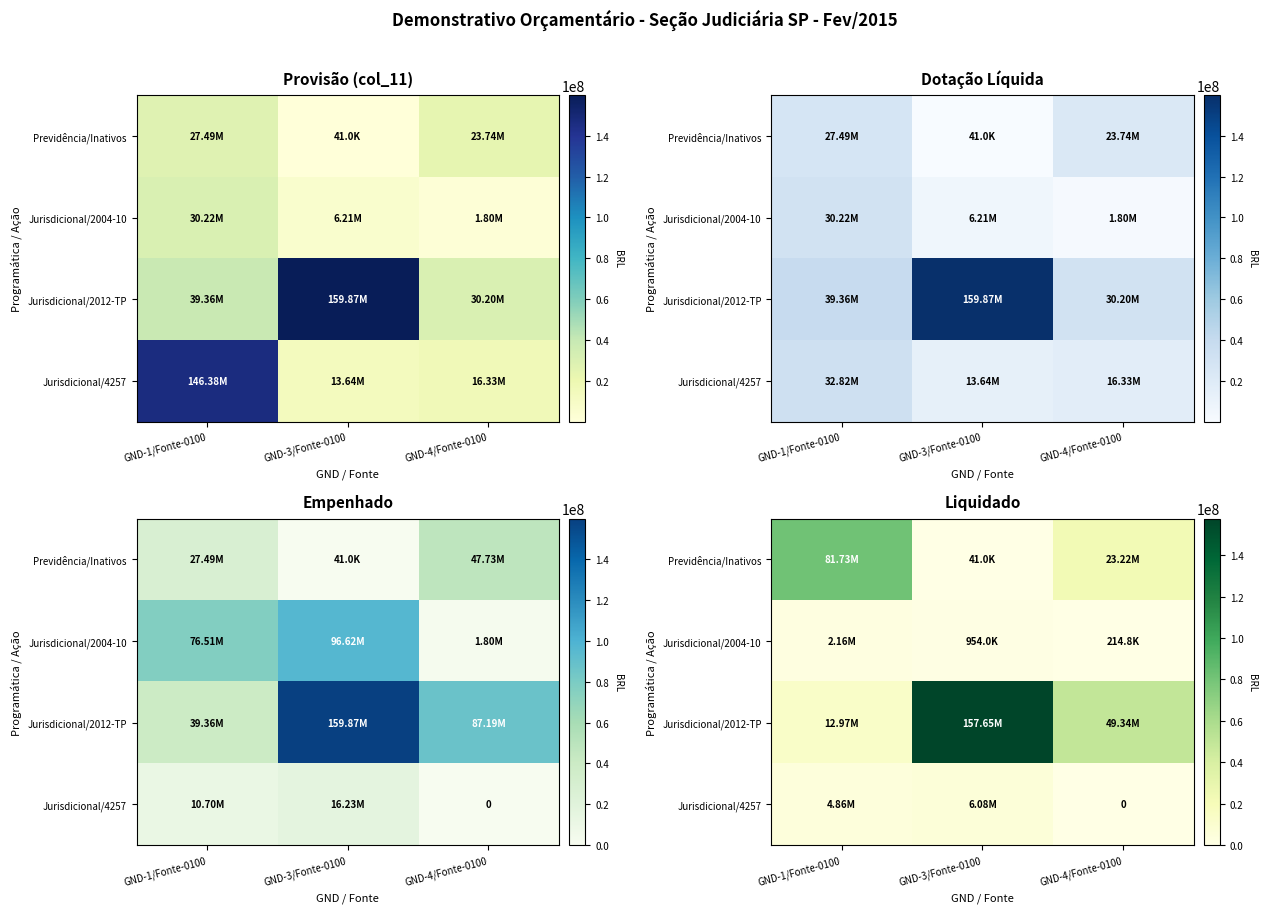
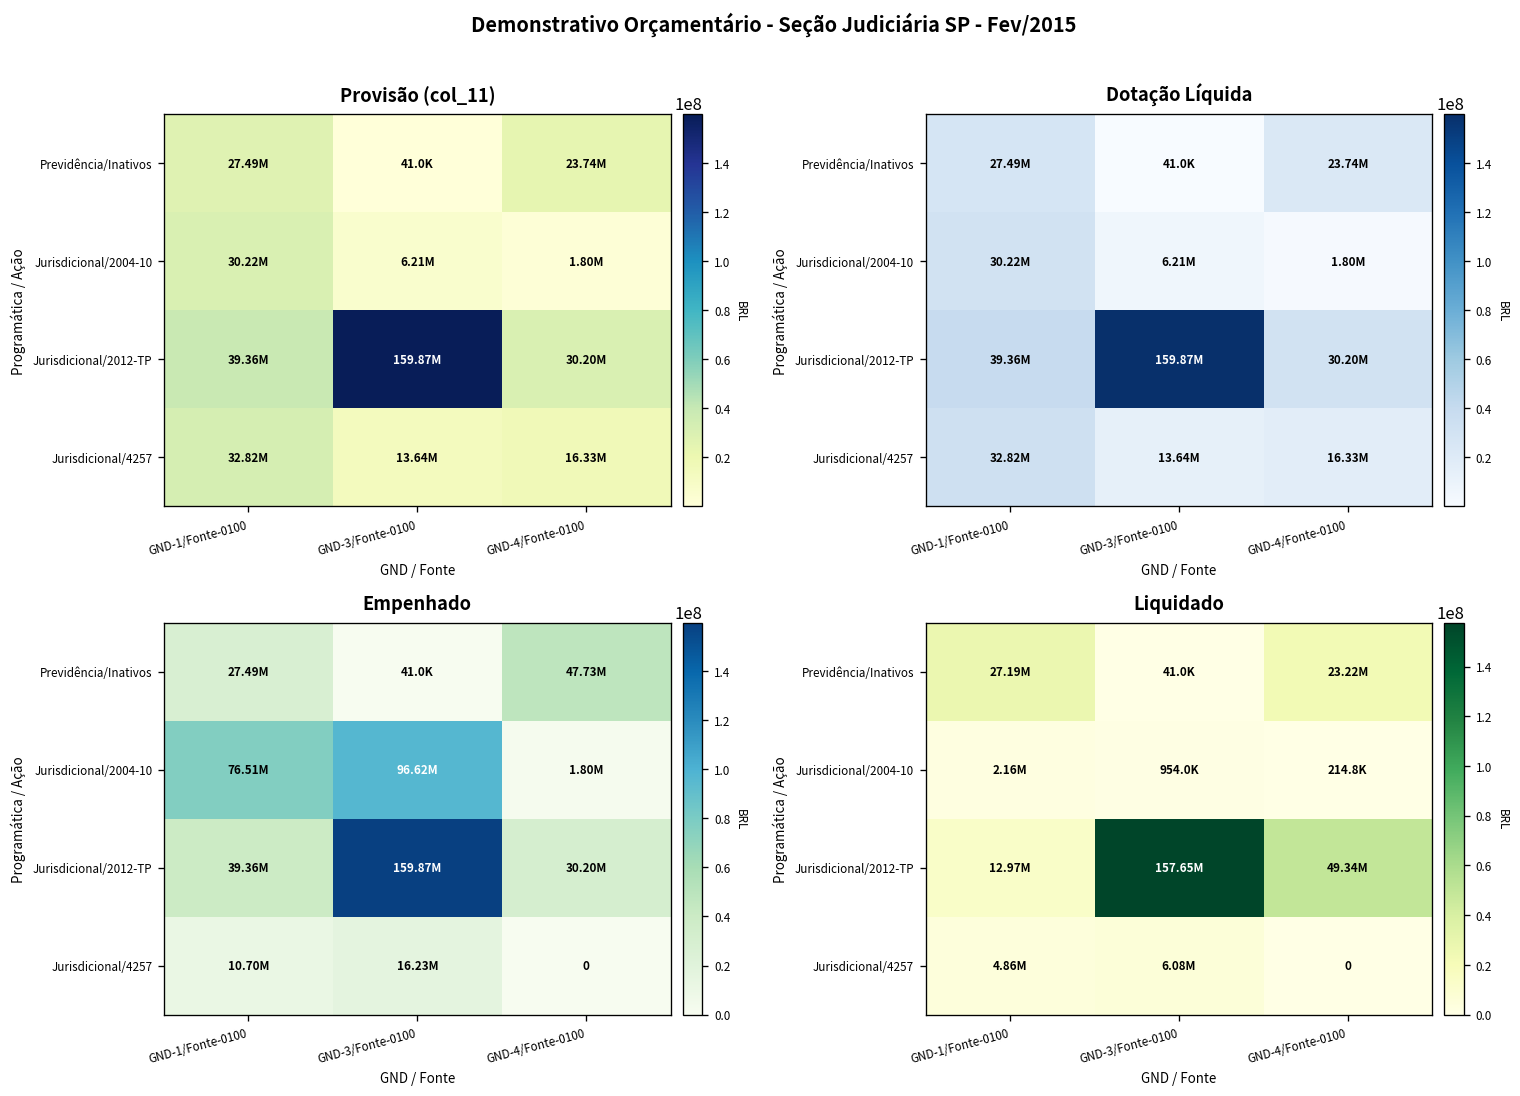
  {
    "Provisão (col_11)": {
      "Previdência/Inativos": {
        "GND-1/Fonte-0100": "27.49M",
        "GND-3/Fonte-0100": "41.0K",
        "GND-4/Fonte-0100": "23.74M"
      },
      "Jurisdicional/2004-10": {
        "GND-1/Fonte-0100": "30.22M",
        "GND-3/Fonte-0100": "6.21M",
        "GND-4/Fonte-0100": "1.80M"
      },
      "Jurisdicional/2012-TP": {
        "GND-1/Fonte-0100": "39.36M",
        "GND-3/Fonte-0100": "159.87M",
        "GND-4/Fonte-0100": "30.20M"
      },
      "Jurisdicional/4257": {
-       "GND-1/Fonte-0100": "146.38M",
+       "GND-1/Fonte-0100": "32.82M",
        "GND-3/Fonte-0100": "13.64M",
        "GND-4/Fonte-0100": "16.33M"
      }
    },
    "Dotação Líquida": {
      "Previdência/Inativos": {
        "GND-1/Fonte-0100": "27.49M",
        "GND-3/Fonte-0100": "41.0K",
        "GND-4/Fonte-0100": "23.74M"
      },
      "Jurisdicional/2004-10": {
        "GND-1/Fonte-0100": "30.22M",
        "GND-3/Fonte-0100": "6.21M",
        "GND-4/Fonte-0100": "1.80M"
      },
      "Jurisdicional/2012-TP": {
        "GND-1/Fonte-0100": "39.36M",
        "GND-3/Fonte-0100": "159.87M",
        "GND-4/Fonte-0100": "30.20M"
      },
      "Jurisdicional/4257": {
        "GND-1/Fonte-0100": "32.82M",
        "GND-3/Fonte-0100": "13.64M",
        "GND-4/Fonte-0100": "16.33M"
      }
    },
    "Empenhado": {
      "Previdência/Inativos": {
        "GND-1/Fonte-0100": "27.49M",
        "GND-3/Fonte-0100": "41.0K",
        "GND-4/Fonte-0100": "47.73M"
      },
      "Jurisdicional/2004-10": {
        "GND-1/Fonte-0100": "76.51M",
        "GND-3/Fonte-0100": "96.62M",
        "GND-4/Fonte-0100": "1.80M"
      },
      "Jurisdicional/2012-TP": {
        "GND-1/Fonte-0100": "39.36M",
        "GND-3/Fonte-0100": "159.87M",
-       "GND-4/Fonte-0100": "87.19M"
+       "GND-4/Fonte-0100": "30.20M"
      },
      "Jurisdicional/4257": {
        "GND-1/Fonte-0100": "10.70M",
        "GND-3/Fonte-0100": "16.23M",
        "GND-4/Fonte-0100": "0"
      }
    },
    "Liquidado": {
      "Previdência/Inativos": {
-       "GND-1/Fonte-0100": "81.73M",
+       "GND-1/Fonte-0100": "27.19M",
        "GND-3/Fonte-0100": "41.0K",
        "GND-4/Fonte-0100": "23.22M"
      },
      "Jurisdicional/2004-10": {
        "GND-1/Fonte-0100": "2.16M",
        "GND-3/Fonte-0100": "954.0K",
        "GND-4/Fonte-0100": "214.8K"
      },
      "Jurisdicional/2012-TP": {
        "GND-1/Fonte-0100": "12.97M",
        "GND-3/Fonte-0100": "157.65M",
        "GND-4/Fonte-0100": "49.34M"
      },
      "Jurisdicional/4257": {
        "GND-1/Fonte-0100": "4.86M",
        "GND-3/Fonte-0100": "6.08M",
        "GND-4/Fonte-0100": "0"
      }
    }
  }
